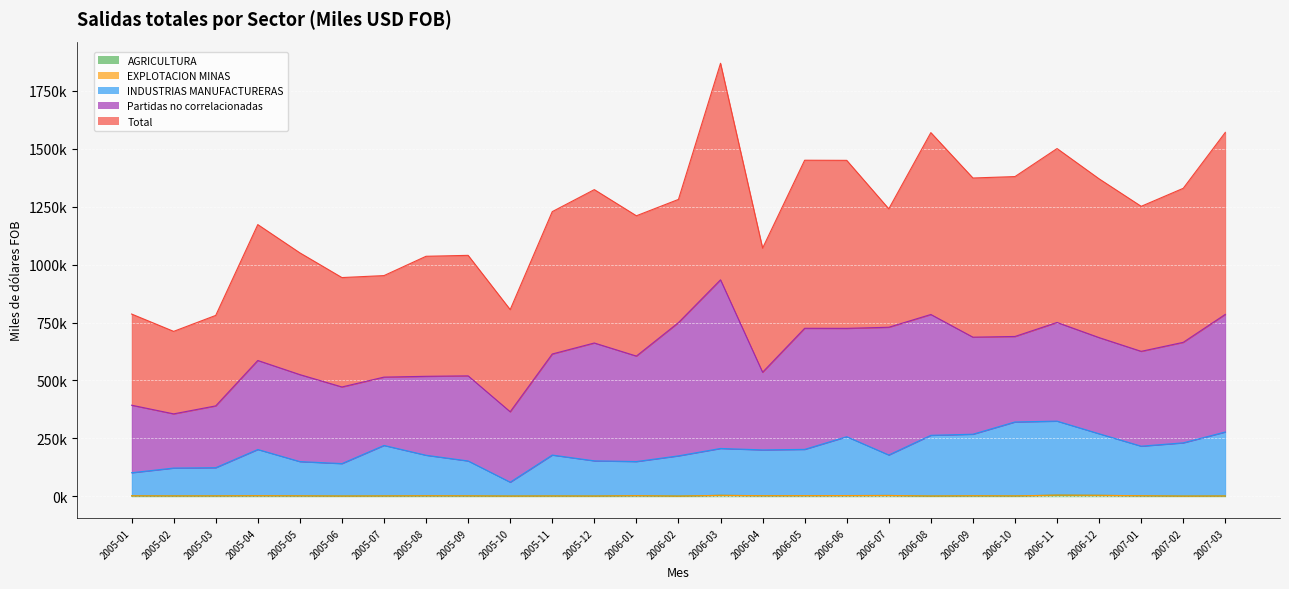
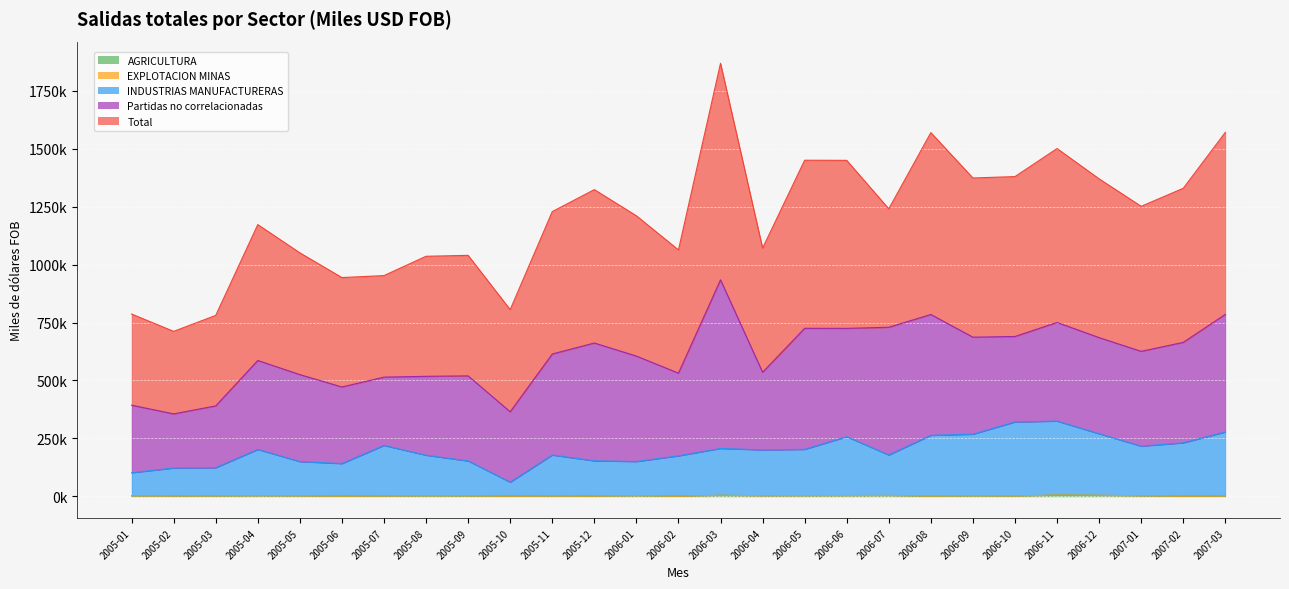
  {
    "EXPLOTACION MINAS": {
      "2005-01": 0,
      "2005-02": 0,
      "2005-03": 0,
      "2005-04": 0,
      "2005-05": 0,
      "2005-06": 0,
      "2005-07": 0,
      "2005-08": 0,
      "2005-09": 0,
      "2005-10": 0,
      "2005-11": 0,
      "2005-12": 0,
      "2006-01": 0,
      "2006-02": 0,
      "2006-03": 0,
      "2006-04": 0,
      "2006-05": 0,
      "2006-06": 0,
      "2006-07": 0,
      "2006-08": 0,
      "2006-09": 0,
      "2006-10": 0,
      "2006-11": 10000,
      "2006-12": 0,
      "2007-01": 0,
      "2007-02": 0,
      "2007-03": 0
    },
    "INDUSTRIAS MANUFACTURERAS": {
      "2005-01": 100000,
      "2005-02": 120000,
      "2005-03": 120000,
      "2005-04": 200000,
      "2005-05": 150000,
      "2005-06": 140000,
      "2005-07": 220000,
      "2005-08": 170000,
      "2005-09": 150000,
      "2005-10": 60000,
      "2005-11": 180000,
      "2005-12": 150000,
      "2006-01": 150000,
      "2006-02": 170000,
      "2006-03": 200000,
      "2006-04": 200000,
      "2006-05": 200000,
      "2006-06": 250000,
      "2006-07": 170000,
      "2006-08": 260000,
      "2006-09": 270000,
      "2006-10": 320000,
      "2006-11": 320000,
      "2006-12": 270000,
      "2007-01": 210000,
      "2007-02": 230000,
      "2007-03": 280000
    },
    "Partidas no correlacionadas": {
      "2005-01": 290000,
      "2005-02": 230000,
      "2005-03": 270000,
      "2005-04": 380000,
      "2005-05": 380000,
      "2005-06": 330000,
      "2005-07": 290000,
      "2005-08": 340000,
      "2005-09": 370000,
      "2005-10": 300000,
      "2005-11": 440000,
      "2005-12": 510000,
      "2006-01": 460000,
-     "2006-02": 570000,
+     "2006-02": 360000,
      "2006-03": 730000,
      "2006-04": 340000,
      "2006-05": 520000,
      "2006-06": 470000,
      "2006-07": 550000,
      "2006-08": 520000,
      "2006-09": 420000,
      "2006-10": 370000,
      "2006-11": 430000,
      "2006-12": 410000,
      "2007-01": 410000,
      "2007-02": 430000,
      "2007-03": 510000
    },
    "Total": {
      "2005-01": 390000,
      "2005-02": 360000,
      "2005-03": 390000,
      "2005-04": 590000,
      "2005-05": 530000,
      "2005-06": 470000,
      "2005-07": 440000,
      "2005-08": 520000,
      "2005-09": 520000,
      "2005-10": 440000,
      "2005-11": 610000,
      "2005-12": 660000,
      "2006-01": 610000,
      "2006-02": 530000,
      "2006-03": 930000,
      "2006-04": 540000,
      "2006-05": 730000,
      "2006-06": 720000,
      "2006-07": 510000,
      "2006-08": 780000,
      "2006-09": 690000,
      "2006-10": 690000,
      "2006-11": 750000,
      "2006-12": 690000,
      "2007-01": 630000,
      "2007-02": 660000,
      "2007-03": 790000
    }
  }
